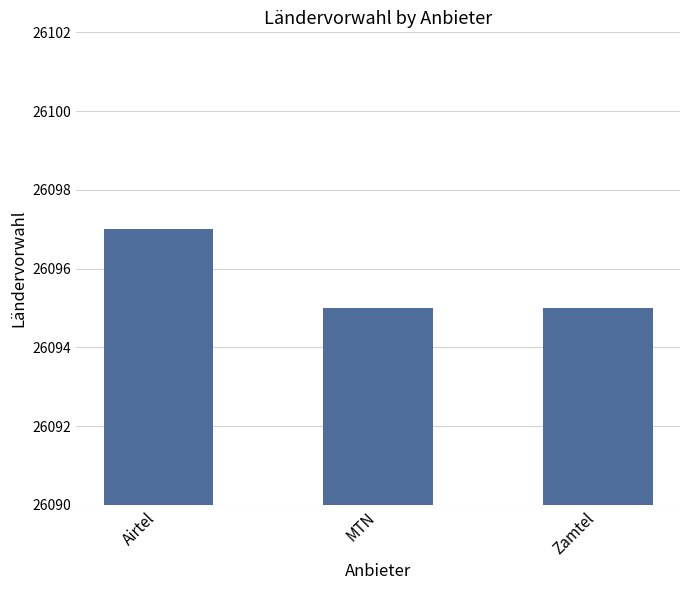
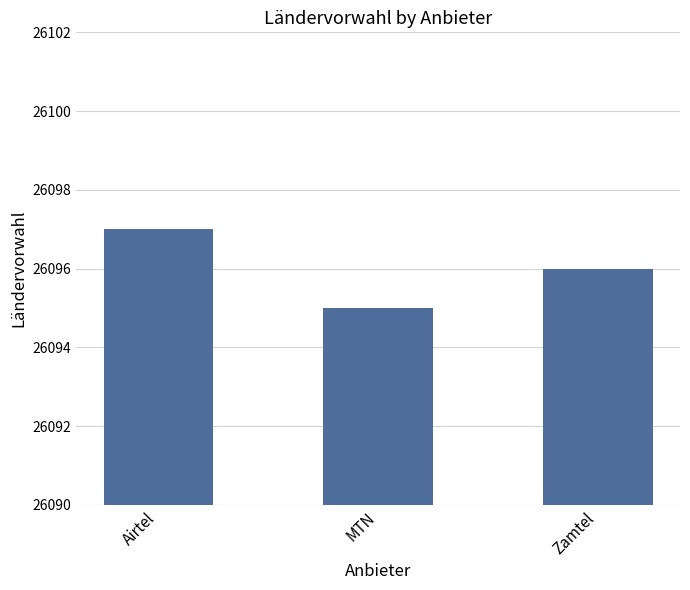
  {
    "Airtel": 26097,
    "MTN": 26095,
-   "Zamtel": 26095
+   "Zamtel": 26096
  }
